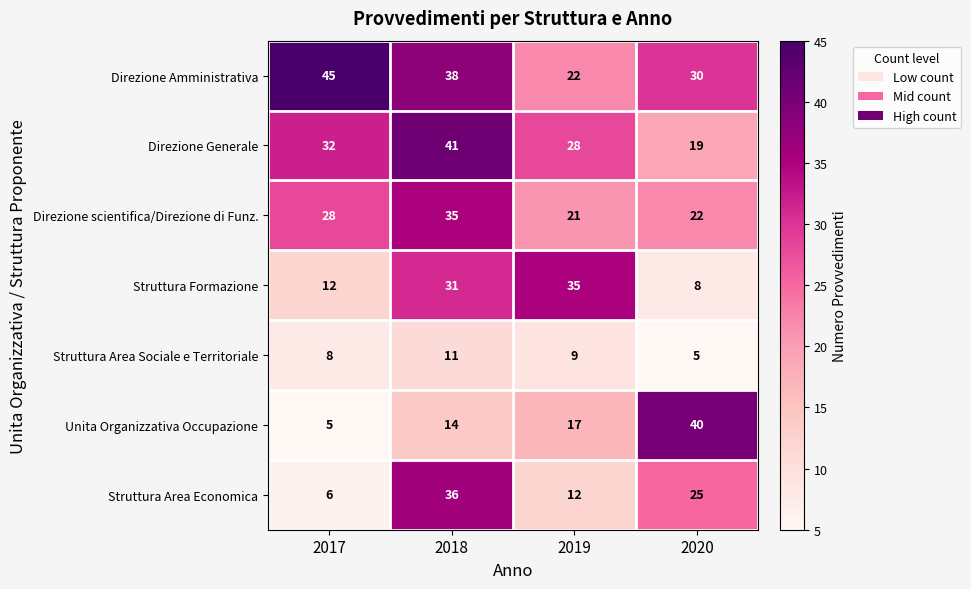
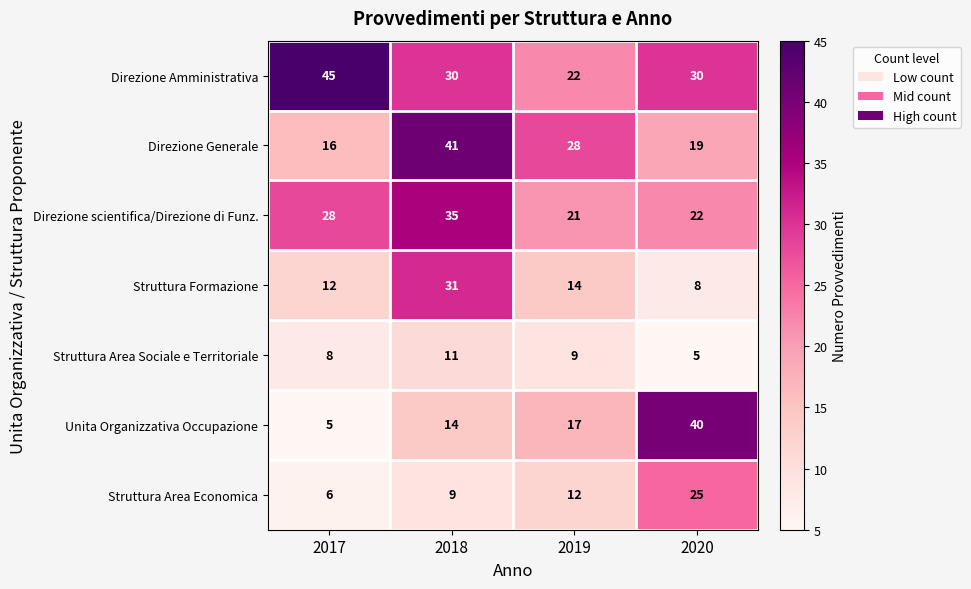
  {
    "Direzione Amministrativa": {
      "2017": 45,
-     "2018": 38,
+     "2018": 30,
      "2019": 22,
      "2020": 30
    },
    "Direzione Generale": {
-     "2017": 32,
+     "2017": 16,
      "2018": 41,
      "2019": 28,
      "2020": 19
    },
    "Direzione scientifica/Direzione di Funz.": {
      "2017": 28,
      "2018": 35,
      "2019": 21,
      "2020": 22
    },
    "Struttura Formazione": {
      "2017": 12,
      "2018": 31,
-     "2019": 35,
+     "2019": 14,
      "2020": 8
    },
    "Struttura Area Sociale e Territoriale": {
      "2017": 8,
      "2018": 11,
      "2019": 9,
      "2020": 5
    },
    "Unita Organizzativa Occupazione": {
      "2017": 5,
      "2018": 14,
      "2019": 17,
      "2020": 40
    },
    "Struttura Area Economica": {
      "2017": 6,
-     "2018": 36,
+     "2018": 9,
      "2019": 12,
      "2020": 25
    }
  }
